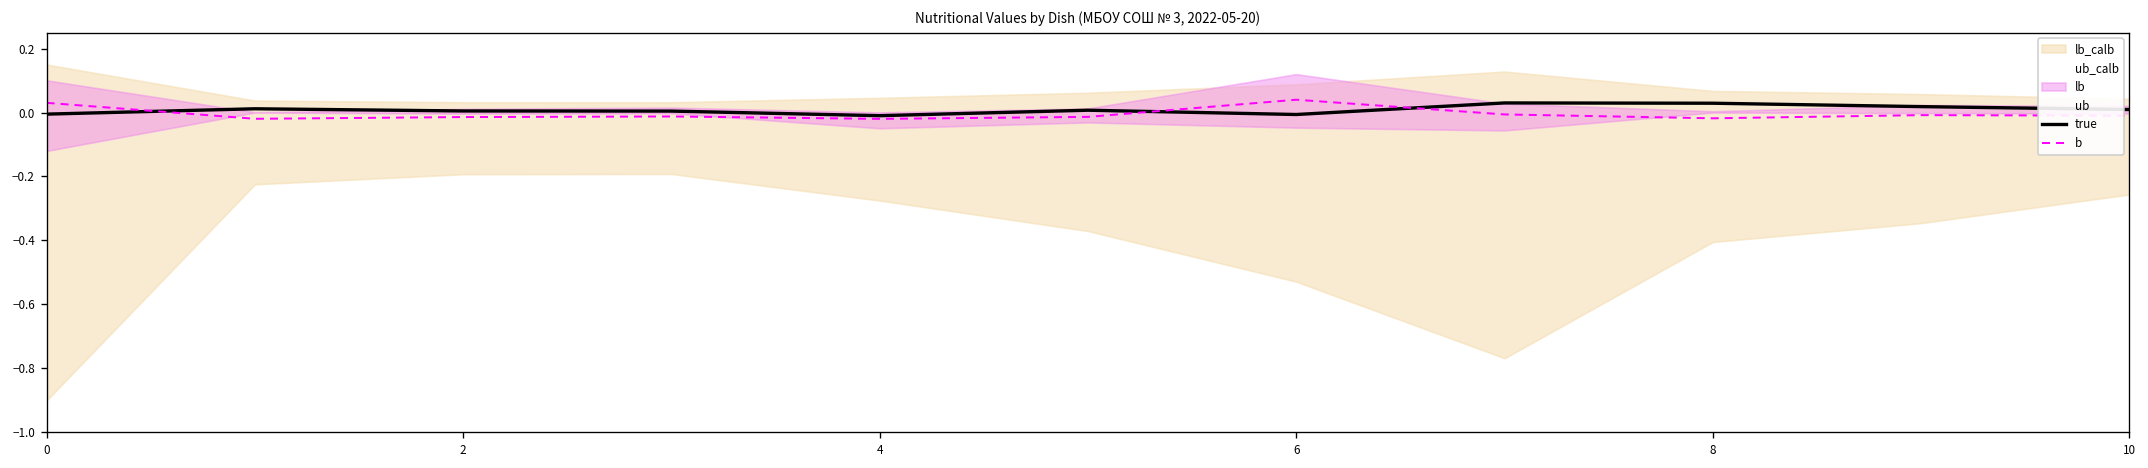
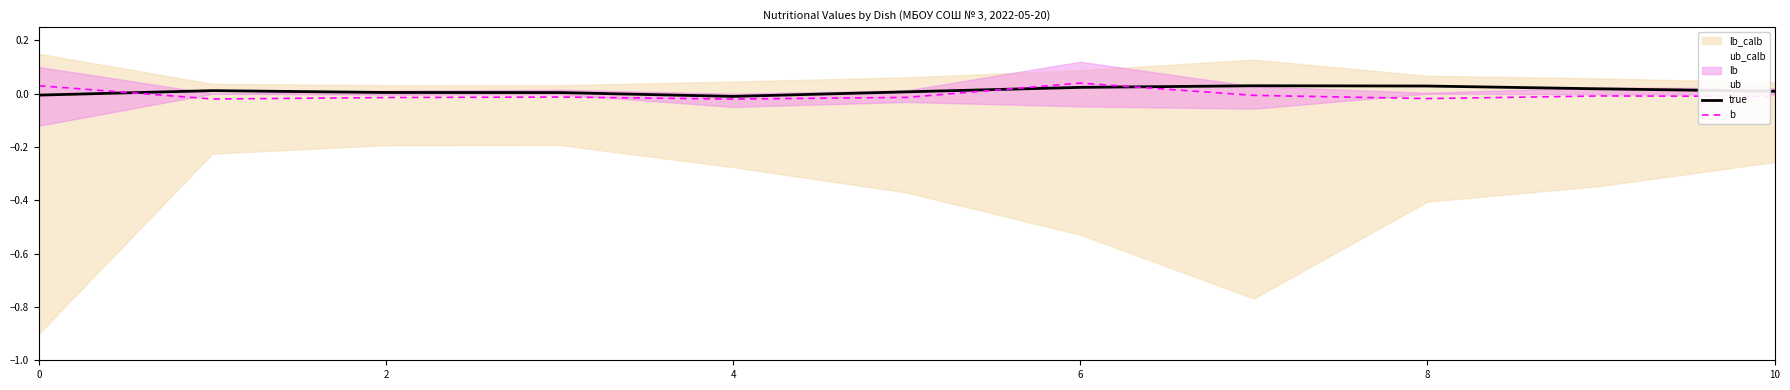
  {
    "true": {
      "0": 0.00,
      "4": -0.01,
-     "6": -0.01,
+     "6": 0.02,
      "8": 0.03,
      "10": 0.01
    },
    "b": {
      "0": 0.03,
      "2": -0.01,
      "4": -0.02,
      "6": 0.04,
      "8": -0.02,
      "10": -0.01
    }
  }
